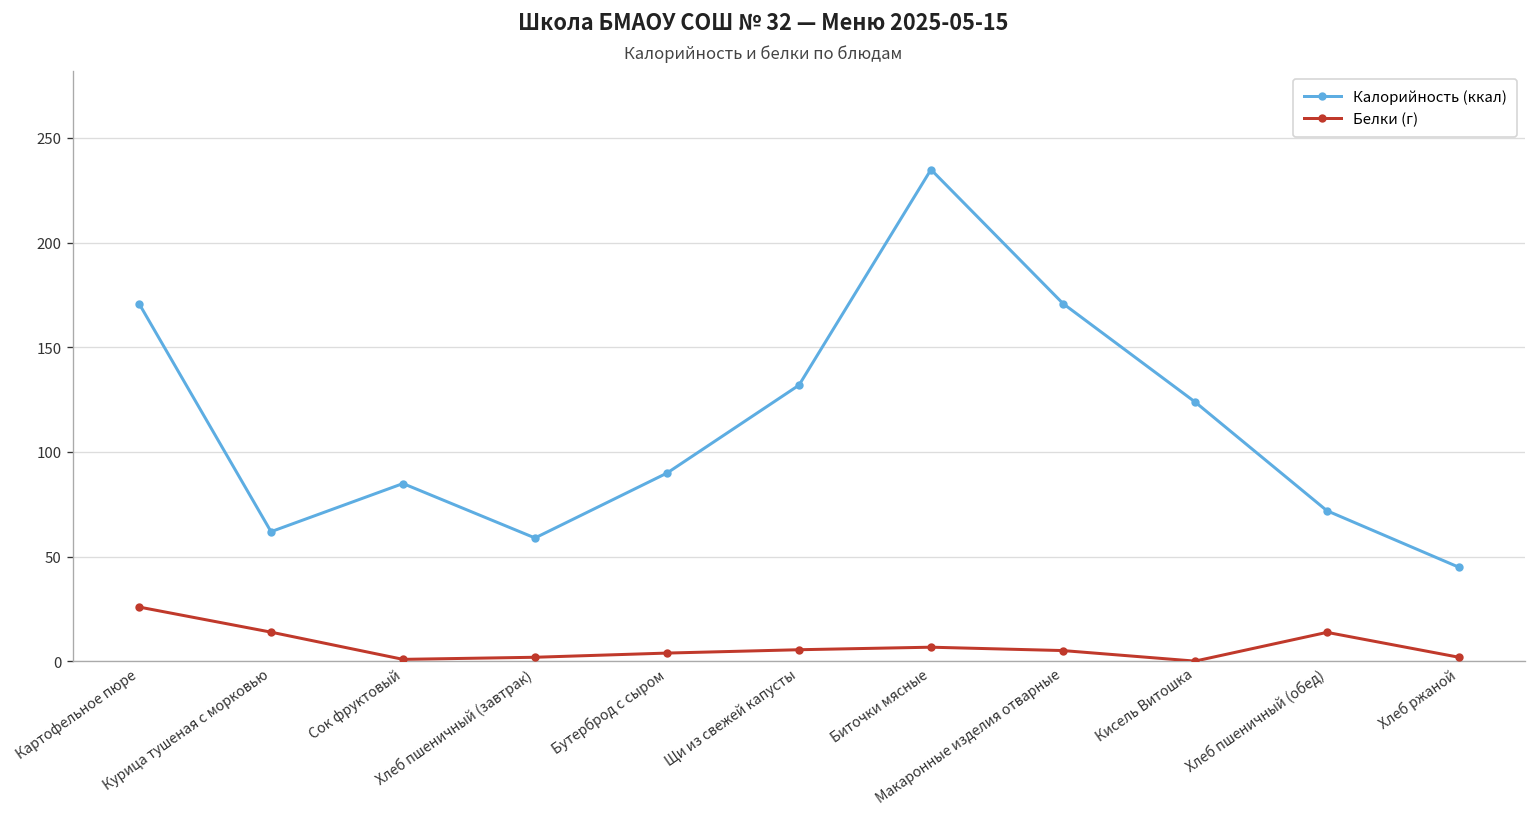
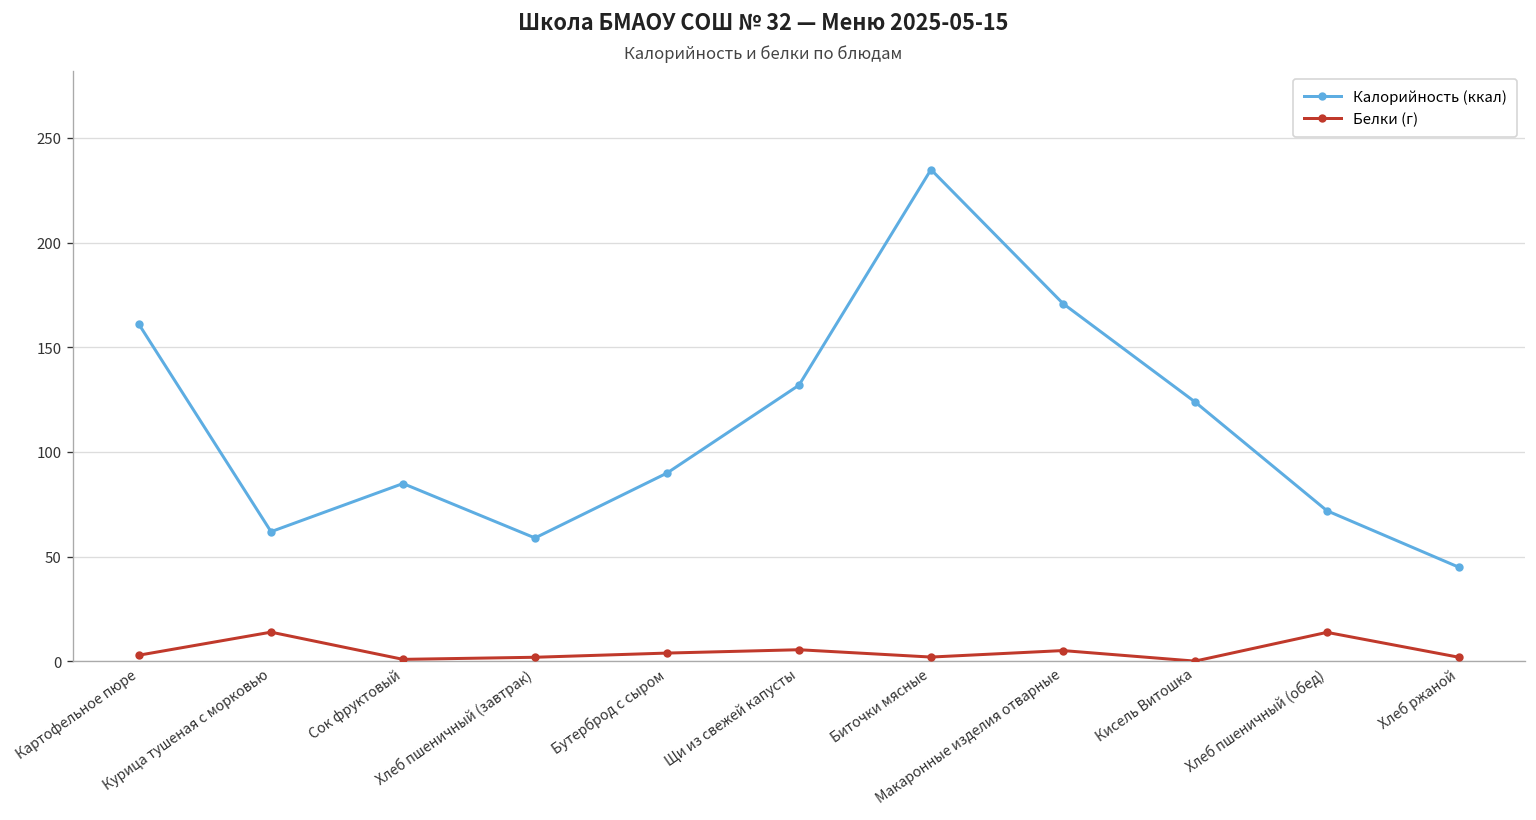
  {
    "Калорийность (ккал)": {
-     "Картофельное пюре": 171,
+     "Картофельное пюре": 161,
      "Курица тушеная с морковью": 62,
      "Сок фруктовый": 85,
      "Хлеб пшеничный (завтрак)": 59,
      "Бутерброд с сыром": 90,
      "Щи из свежей капусты": 132,
      "Биточки мясные": 235,
      "Макаронные изделия отварные": 171,
      "Кисель Витошка": 124,
      "Хлеб пшеничный (обед)": 72,
      "Хлеб ржаной": 45
    },
    "Белки (г)": {
-     "Картофельное пюре": 26,
+     "Картофельное пюре": 3,
      "Курица тушеная с морковью": 14,
      "Сок фруктовый": 1,
      "Хлеб пшеничный (завтрак)": 2,
      "Бутерброд с сыром": 4,
      "Щи из свежей капусты": 6,
-     "Биточки мясные": 7,
+     "Биточки мясные": 2,
      "Макаронные изделия отварные": 5,
      "Кисель Витошка": 0,
      "Хлеб пшеничный (обед)": 14,
      "Хлеб ржаной": 2
    }
  }
